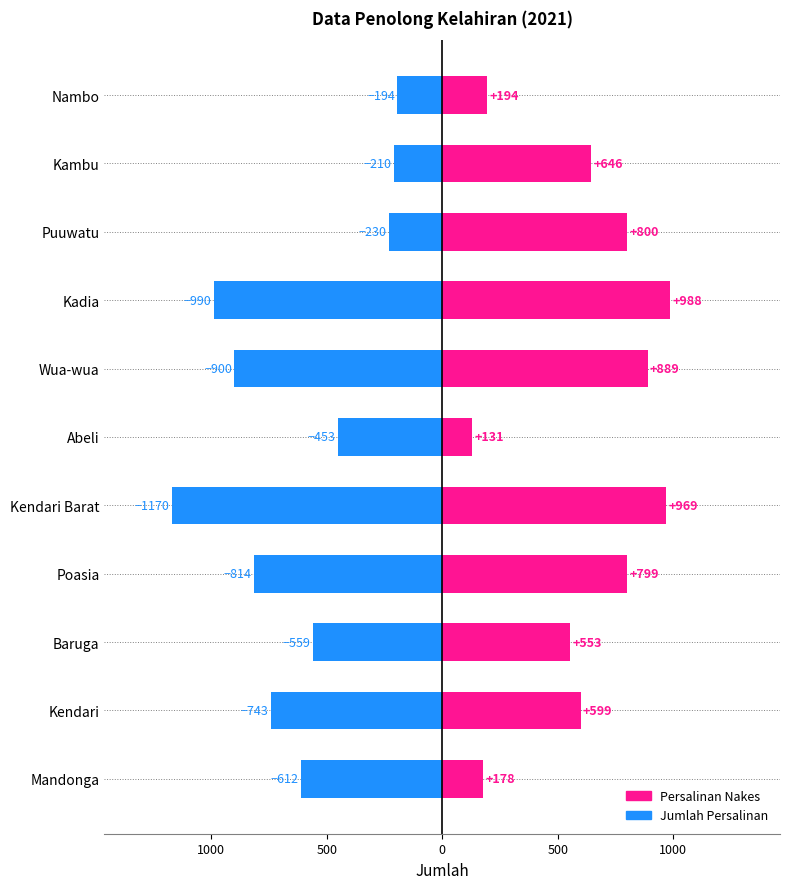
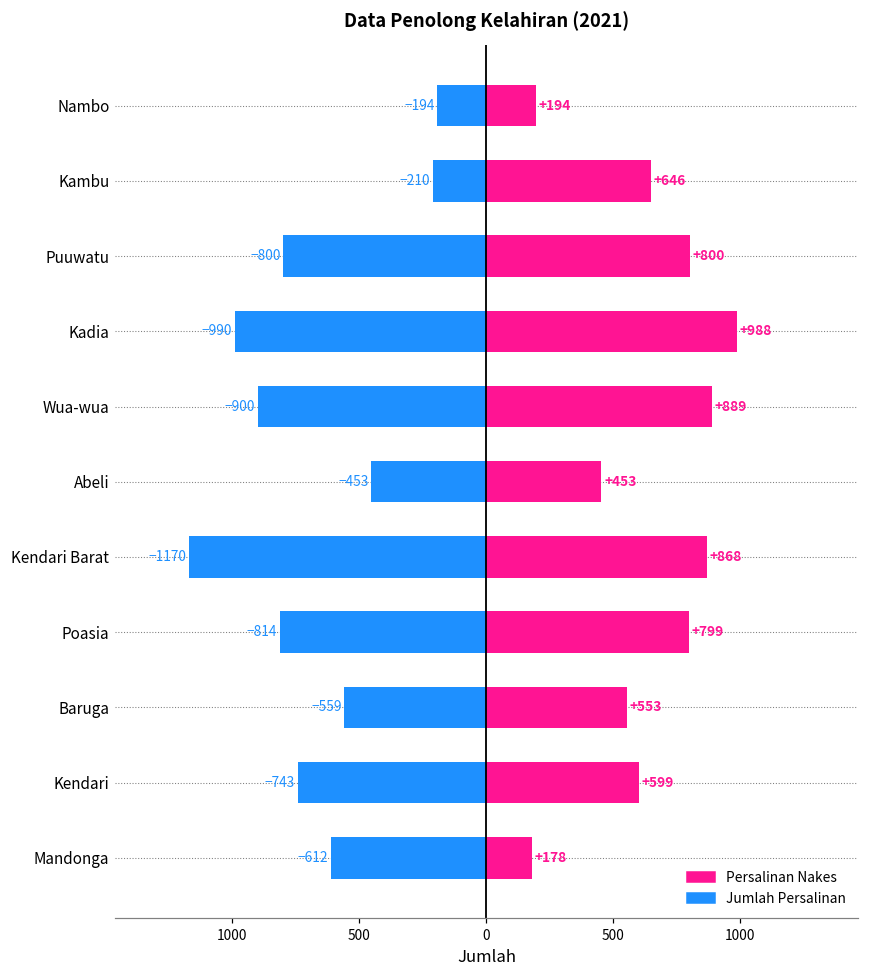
  {
    "Persalinan Nakes": {
      "Nambo": "+194",
      "Kambu": "+646",
      "Puuwatu": "+800",
      "Kadia": "+988",
      "Wua-wua": "+889",
-     "Abeli": "+131",
-     "Kendari Barat": "+969",
+     "Abeli": "+453",
+     "Kendari Barat": "+868",
      "Poasia": "+799",
      "Baruga": "+553",
      "Kendari": "+599",
      "Mandonga": "+178"
    },
    "Jumlah Persalinan": {
      "Nambo": "-194",
      "Kambu": "-210",
-     "Puuwatu": "-230",
+     "Puuwatu": "-800",
      "Kadia": "-990",
      "Wua-wua": "-900",
      "Abeli": "-453",
      "Kendari Barat": "-1170",
      "Poasia": "-814",
      "Baruga": "-559",
      "Kendari": "-743",
      "Mandonga": "-612"
    }
  }
